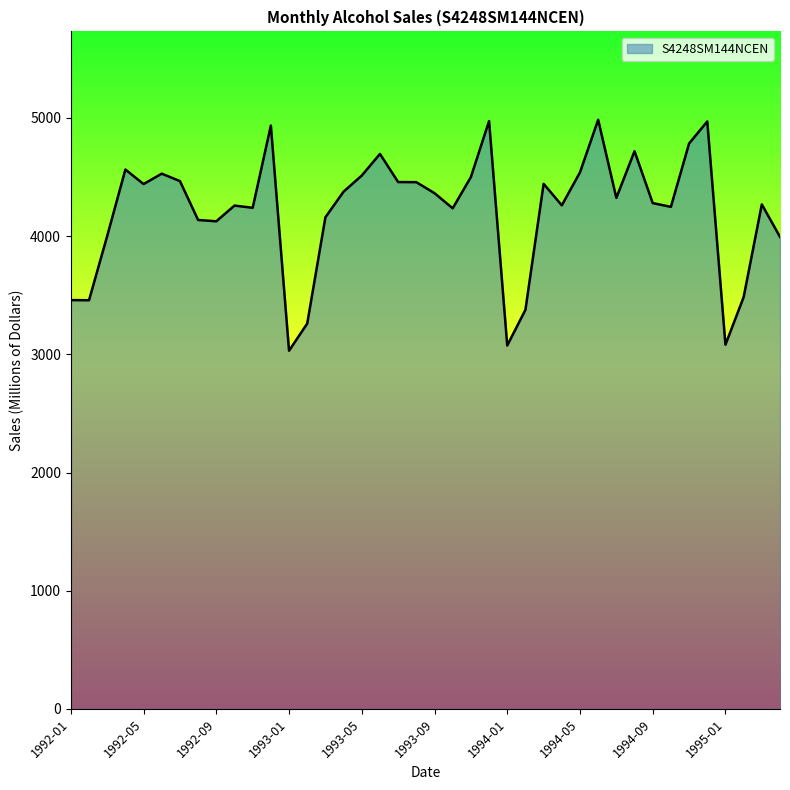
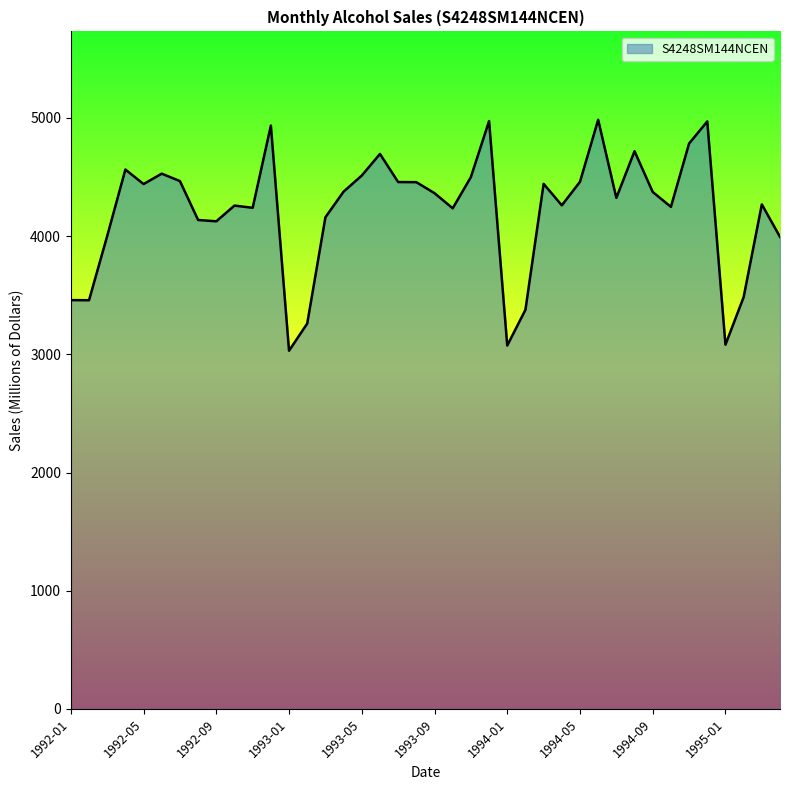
  {
    "1992-01": 3460,
    "1992-05": 4440,
    "1992-09": 4130,
    "1993-01": 3030,
    "1993-05": 4510,
    "1993-09": 4360,
    "1994-01": 3080,
-   "1994-05": 4540,
-   "1994-09": 4280,
+   "1994-05": 4460,
+   "1994-09": 4370,
    "1995-01": 3080
  }
